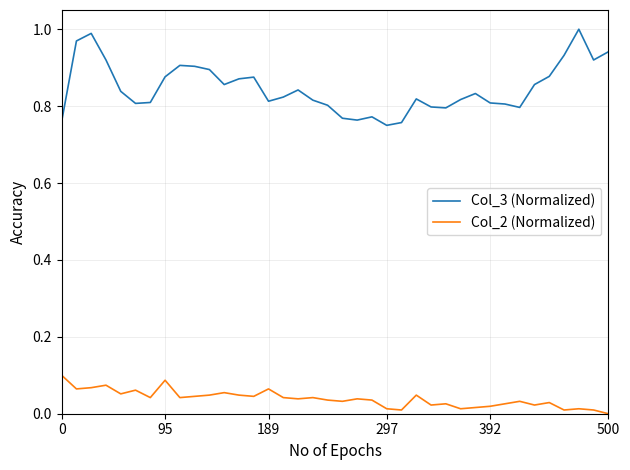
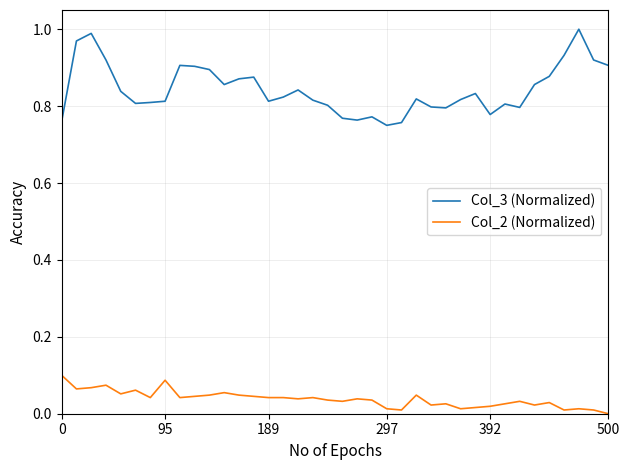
  {
    "Col_3 (Normalized)": {
      "0": 0.76,
-     "95": 0.88,
+     "95": 0.81,
      "189": 0.81,
      "297": 0.75,
-     "392": 0.81,
-     "500": 0.94
+     "392": 0.78,
+     "500": 0.91
    },
    "Col_2 (Normalized)": {
      "0": 0.10,
      "95": 0.09,
-     "189": 0.06,
+     "189": 0.04,
      "297": 0.01,
      "392": 0.02,
      "500": 0.00
    }
  }
